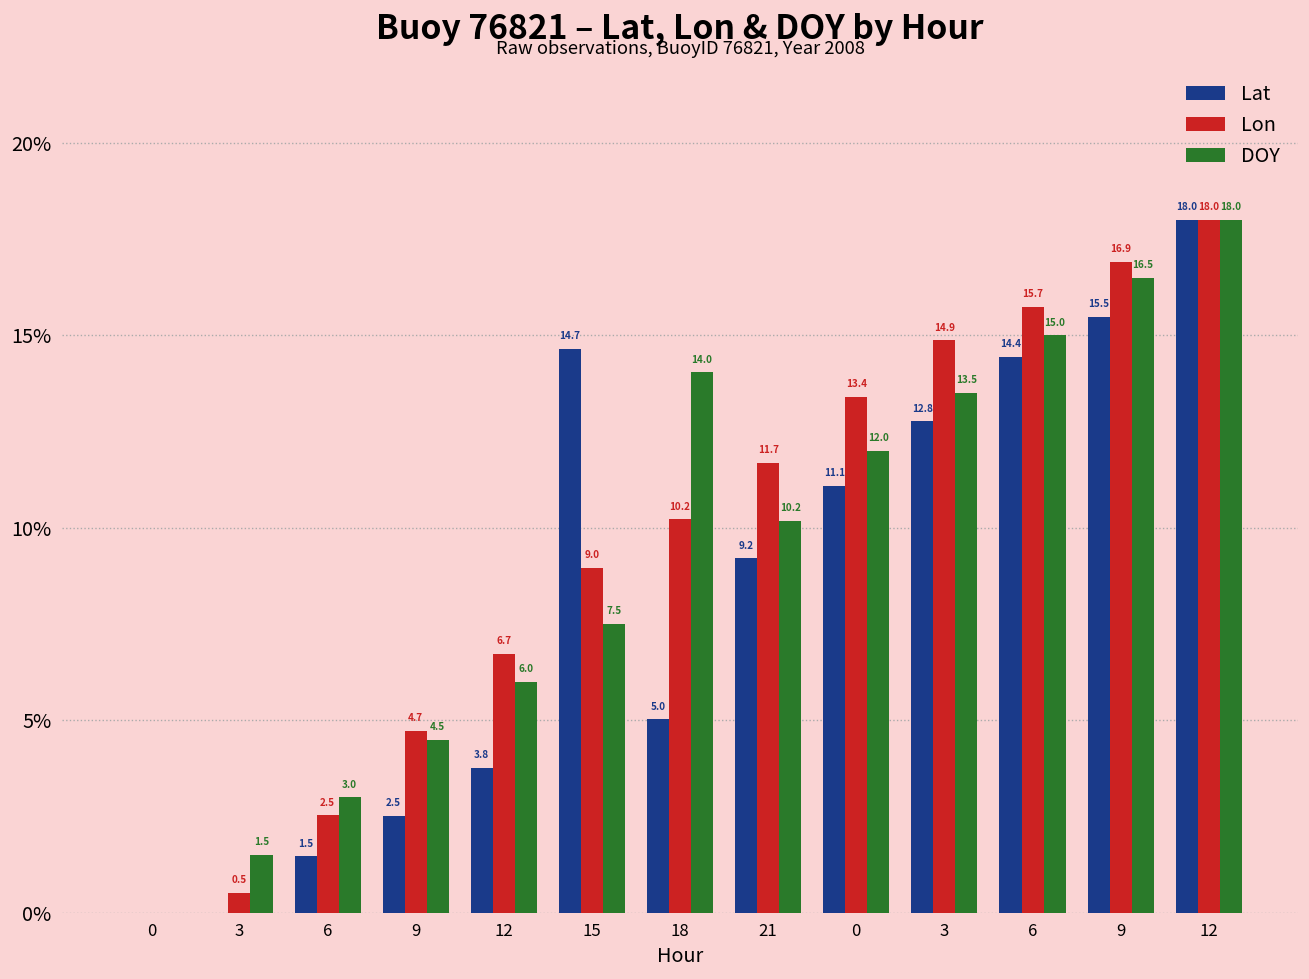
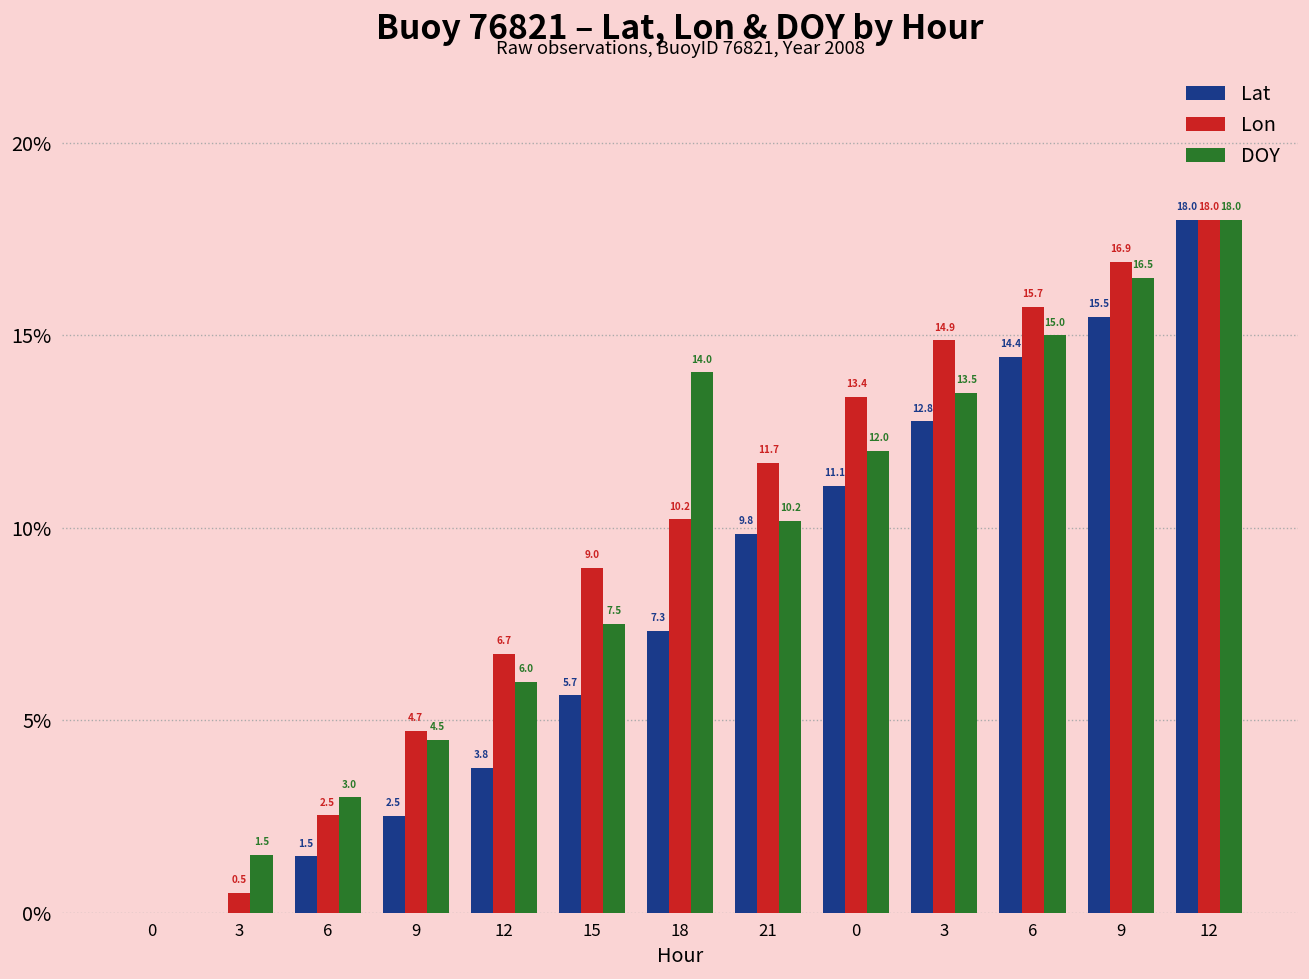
  {
    "Lat": {
-     "15": 14.7,
-     "18": 5.0,
-     "21": 9.2
+     "15": 5.7,
+     "18": 7.3,
+     "21": 9.8
    },
    "Lon": {
      "15": 9.0,
      "18": 10.2,
      "21": 11.7
    },
    "DOY": {
      "15": 7.5,
      "18": 14.0,
      "21": 10.2
    }
  }
